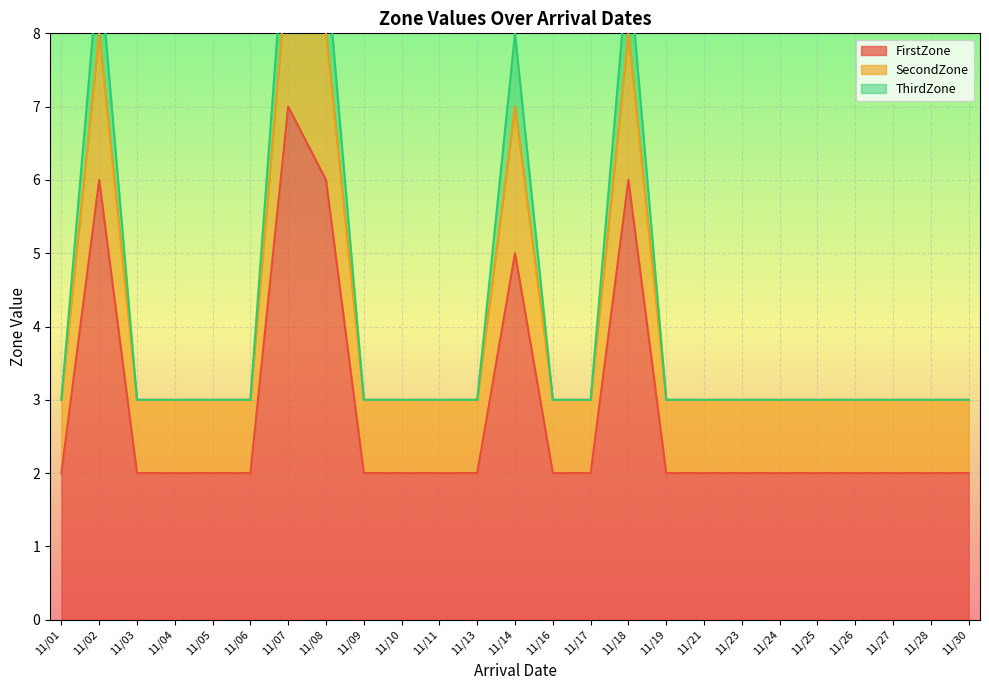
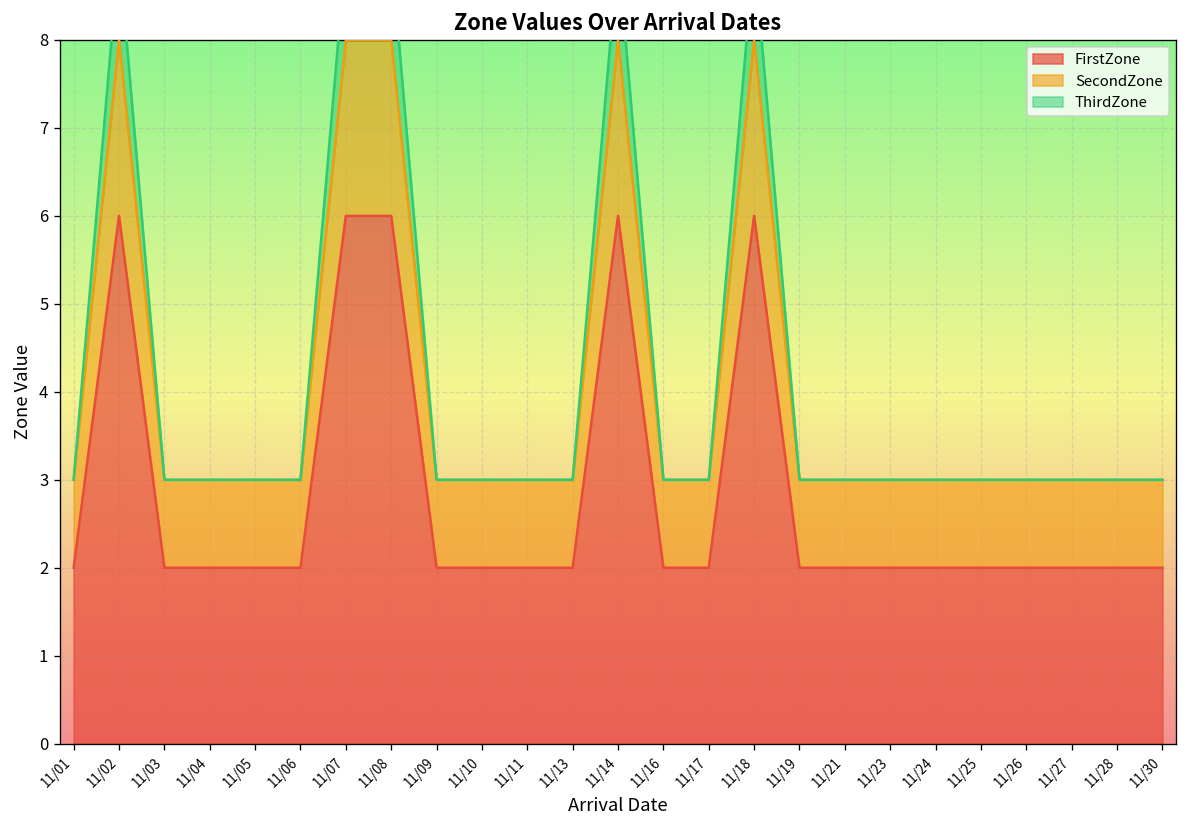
  {
    "FirstZone": {
      "11/01": 2,
      "11/02": 6,
      "11/03": 2,
      "11/04": 2,
      "11/05": 2,
      "11/06": 2,
-     "11/07": 7,
+     "11/07": 6,
      "11/08": 6,
      "11/09": 2,
      "11/10": 2,
      "11/11": 2,
      "11/13": 2,
-     "11/14": 5,
+     "11/14": 6,
      "11/16": 2,
      "11/17": 2,
      "11/18": 6,
      "11/19": 2,
      "11/21": 2,
      "11/23": 2,
      "11/24": 2,
      "11/25": 2,
      "11/26": 2,
      "11/27": 2,
      "11/28": 2,
      "11/30": 2
    },
    "SecondZone": {
      "11/02": 2,
      "11/08": 2,
      "11/14": 2,
      "11/18": 2
    }
  }
